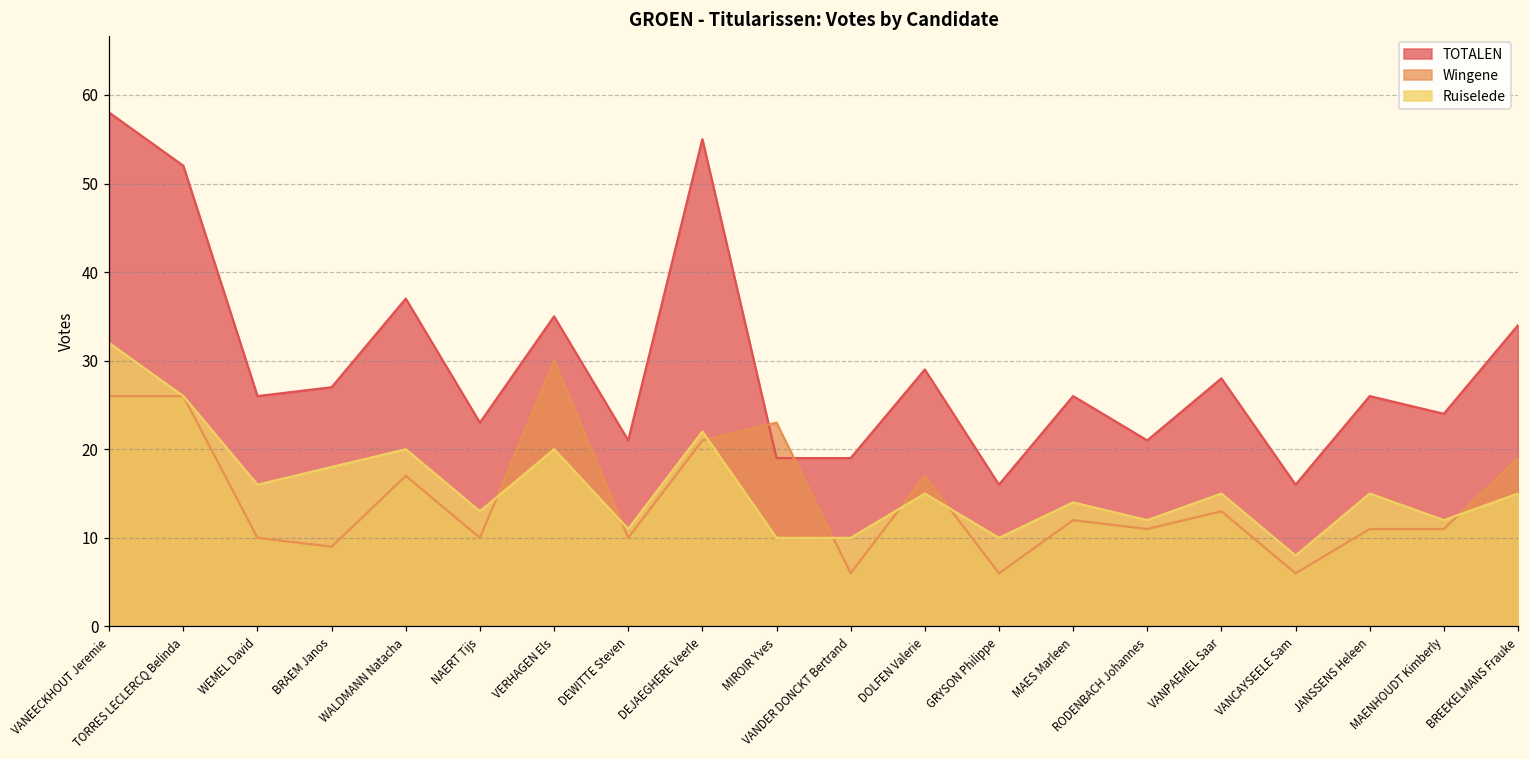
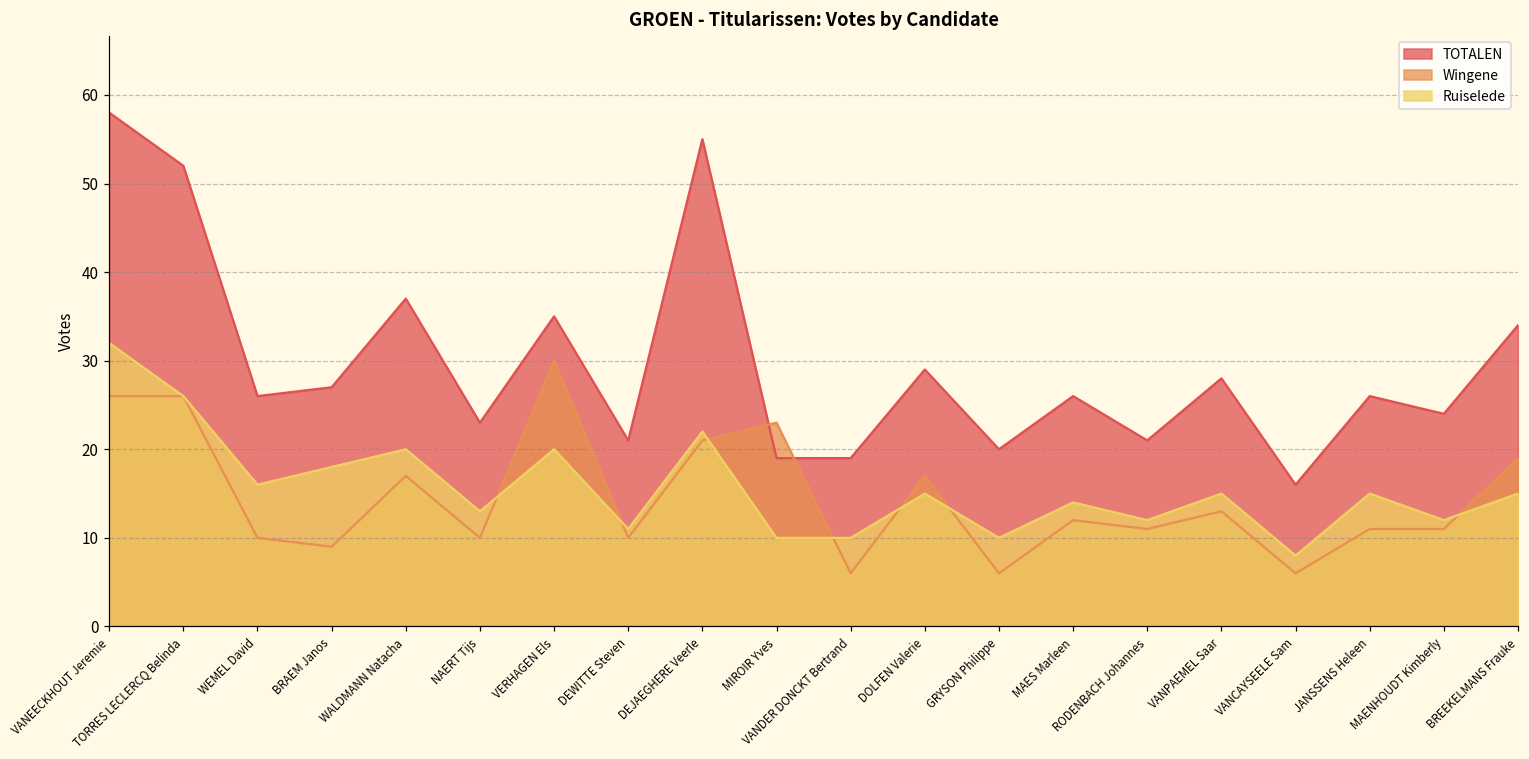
  {
    "TOTALEN": {
      "VANEECKHOUT Jeremie": 58,
      "TORRES LECLERCQ Belinda": 52,
      "WEMEL David": 26,
      "BRAEM Janos": 27,
      "WALDMANN Natacha": 37,
      "NAERT Tijs": 23,
      "VERHAGEN Els": 35,
      "DEWITTE Steven": 21,
      "DEJAEGHERE Veerle": 55,
      "MIROIR Yves": 19,
      "VANDER DONCKT Bertrand": 19,
      "DOLFEN Valerie": 29,
-     "GRYSON Philippe": 16,
+     "GRYSON Philippe": 20,
      "MAES Marleen": 26,
      "RODENBACH Johannes": 21,
      "VANPAEMEL Saar": 28,
      "VANCAYSEELE Sam": 16,
      "JANSSENS Heleen": 26,
      "MAENHOUDT Kimberly": 24,
      "BREEKELMANS Frauke": 34
    },
    "Wingene": {
      "VANEECKHOUT Jeremie": 26,
      "WEMEL David": 10,
      "BRAEM Janos": 9,
      "WALDMANN Natacha": 17,
      "NAERT Tijs": 10,
      "VERHAGEN Els": 30,
      "DEWITTE Steven": 10,
      "DEJAEGHERE Veerle": 21,
      "MIROIR Yves": 23,
      "VANDER DONCKT Bertrand": 6,
      "DOLFEN Valerie": 17,
      "GRYSON Philippe": 6,
      "MAES Marleen": 12,
      "RODENBACH Johannes": 11,
      "VANPAEMEL Saar": 13,
      "VANCAYSEELE Sam": 6,
      "JANSSENS Heleen": 11,
      "MAENHOUDT Kimberly": 11,
      "BREEKELMANS Frauke": 19
    },
    "Ruiselede": {
      "VANEECKHOUT Jeremie": 32,
      "WEMEL David": 16,
      "BRAEM Janos": 18,
      "WALDMANN Natacha": 20,
      "NAERT Tijs": 13,
      "VERHAGEN Els": 20,
      "DEWITTE Steven": 11,
      "DEJAEGHERE Veerle": 22,
      "MIROIR Yves": 10,
      "VANDER DONCKT Bertrand": 10,
      "DOLFEN Valerie": 15,
      "GRYSON Philippe": 10,
      "MAES Marleen": 14,
      "RODENBACH Johannes": 12,
      "VANPAEMEL Saar": 15,
      "VANCAYSEELE Sam": 8,
      "JANSSENS Heleen": 15,
      "MAENHOUDT Kimberly": 12,
      "BREEKELMANS Frauke": 15
    }
  }
